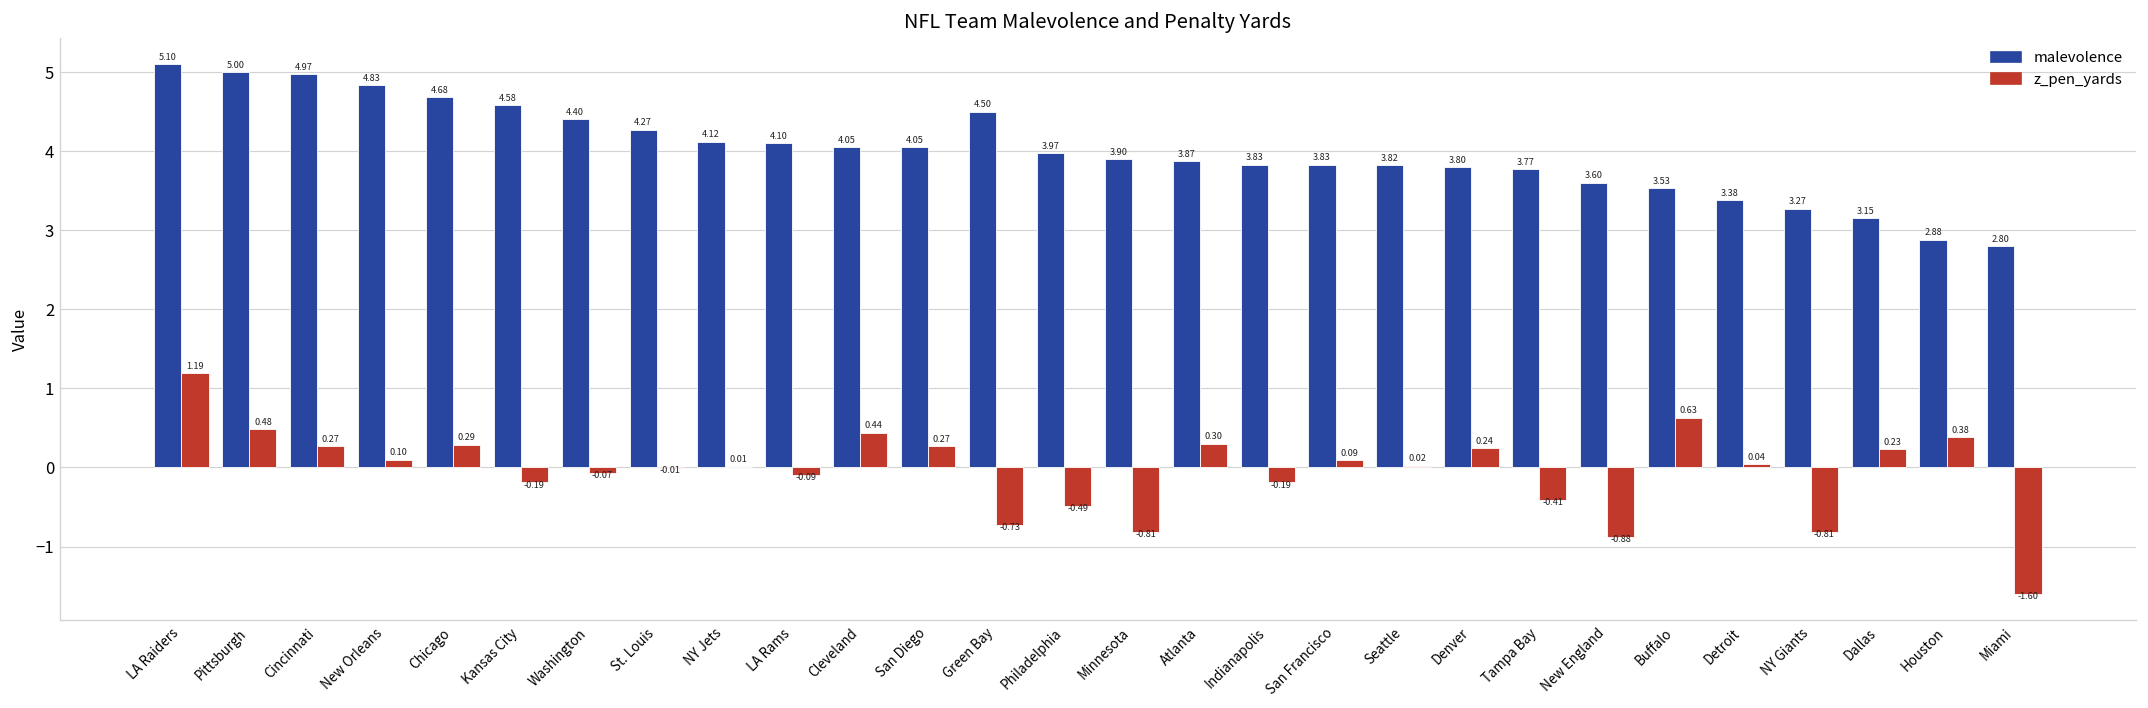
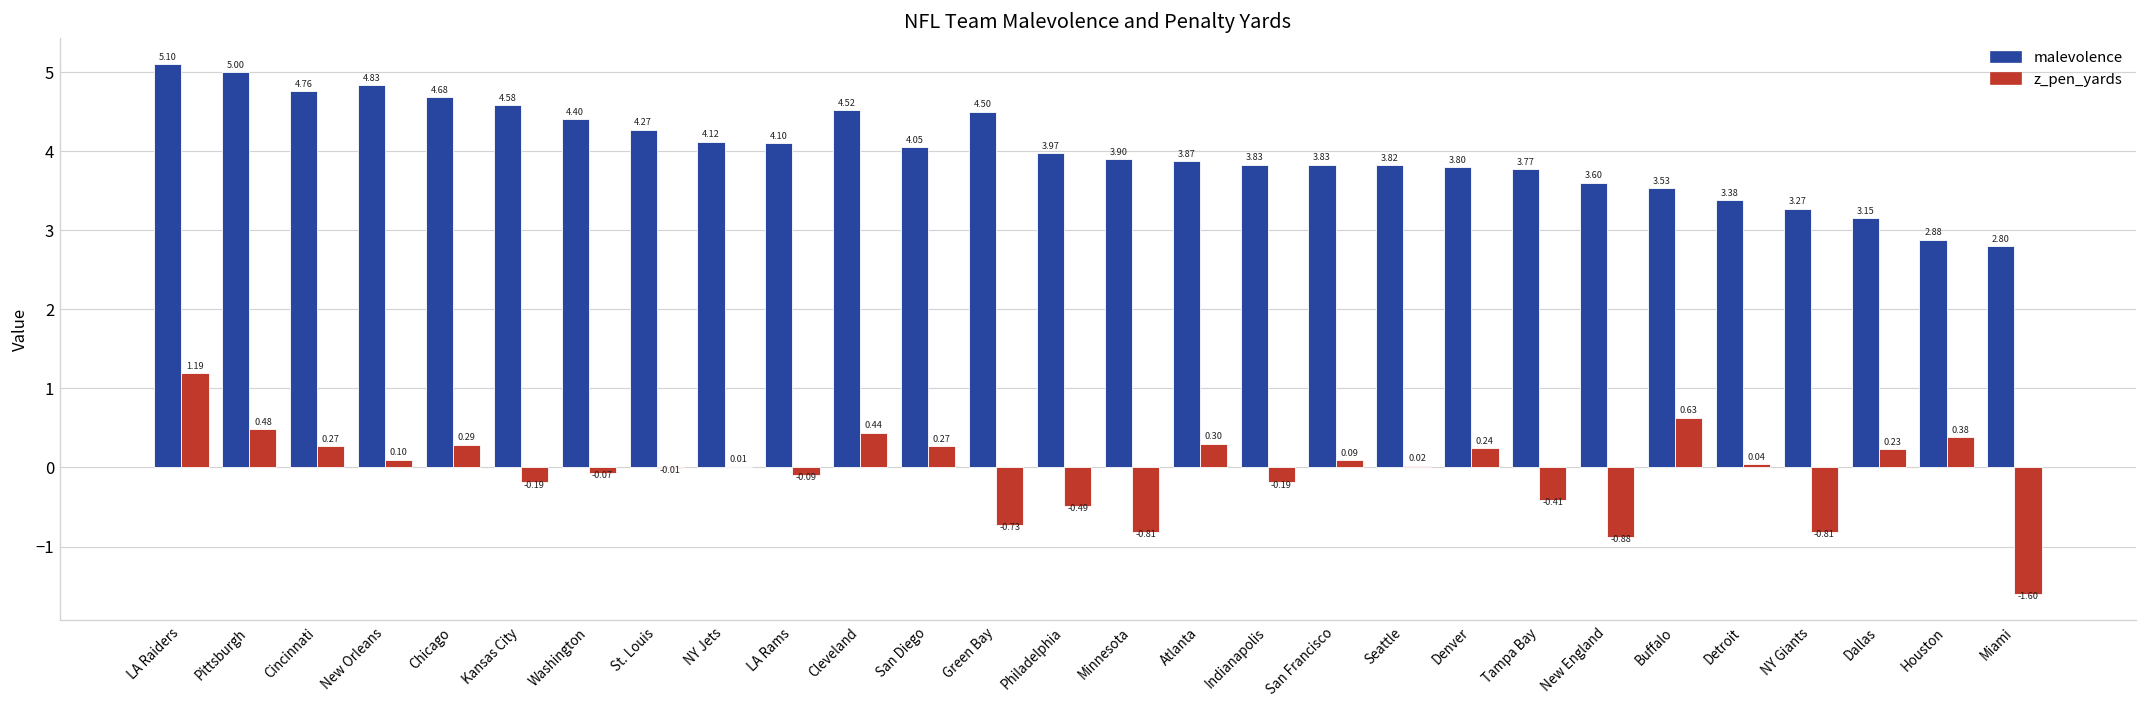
  {
    "malevolence": {
      "LA Raiders": 5.10,
      "Pittsburgh": 5.00,
-     "Cincinnati": 4.97,
+     "Cincinnati": 4.76,
      "New Orleans": 4.83,
      "Chicago": 4.68,
      "Kansas City": 4.58,
      "Washington": 4.40,
      "St. Louis": 4.27,
      "NY Jets": 4.12,
      "LA Rams": 4.10,
-     "Cleveland": 4.05,
+     "Cleveland": 4.52,
      "San Diego": 4.05,
      "Green Bay": 4.50,
      "Philadelphia": 3.97,
      "Minnesota": 3.90,
      "Atlanta": 3.87,
      "Indianapolis": 3.83,
      "San Francisco": 3.83,
      "Seattle": 3.82,
      "Denver": 3.80,
      "Tampa Bay": 3.77,
      "New England": 3.60,
      "Buffalo": 3.53,
      "Detroit": 3.38,
      "NY Giants": 3.27,
      "Dallas": 3.15,
      "Houston": 2.88,
      "Miami": 2.80
    },
    "z_pen_yards": {
      "LA Raiders": 1.19,
      "Pittsburgh": 0.48,
      "Cincinnati": 0.27,
      "New Orleans": 0.10,
      "Chicago": 0.29,
      "Kansas City": -0.19,
      "Washington": -0.07,
      "St. Louis": -0.01,
      "NY Jets": 0.01,
      "LA Rams": -0.09,
      "Cleveland": 0.44,
      "San Diego": 0.27,
      "Green Bay": -0.73,
      "Philadelphia": -0.49,
      "Minnesota": -0.81,
      "Atlanta": 0.30,
      "Indianapolis": -0.19,
      "San Francisco": 0.09,
      "Seattle": 0.02,
      "Denver": 0.24,
      "Tampa Bay": -0.41,
      "New England": -0.88,
      "Buffalo": 0.63,
      "Detroit": 0.04,
      "NY Giants": -0.81,
      "Dallas": 0.23,
      "Houston": 0.38,
      "Miami": -1.60
    }
  }
